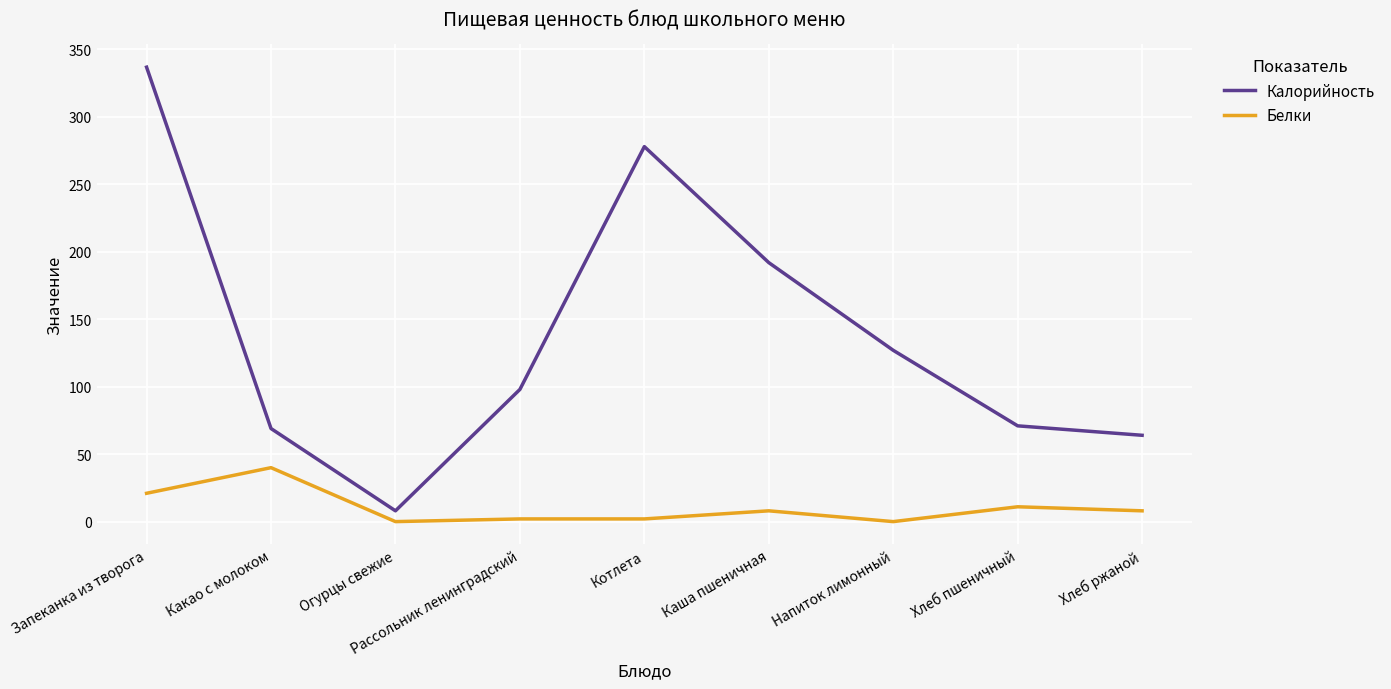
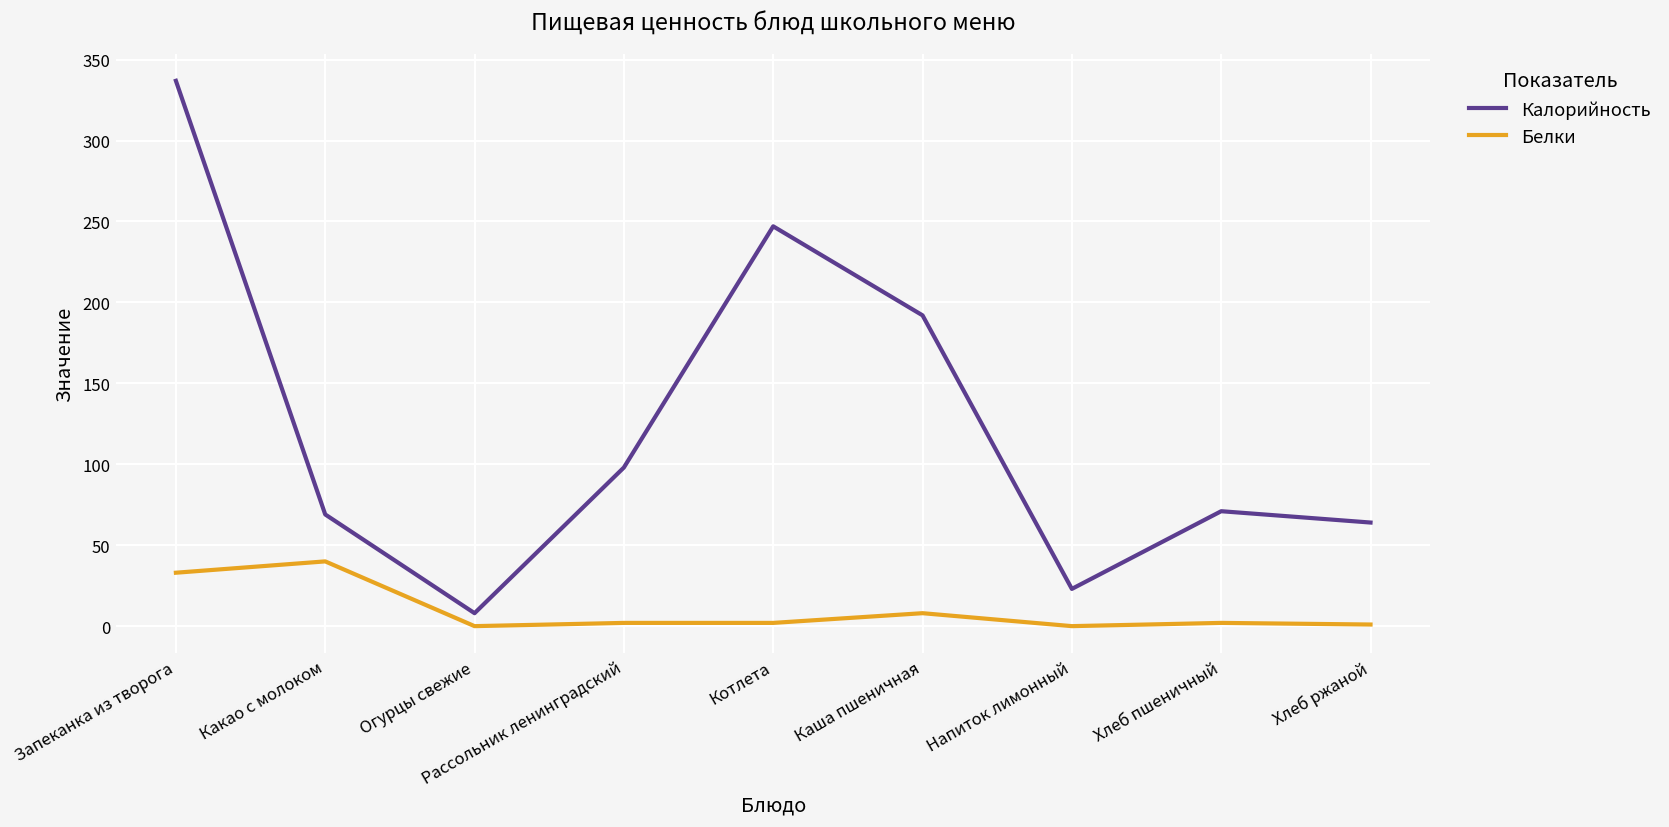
  {
    "Калорийность": {
      "Запеканка из творога": 337,
      "Какао с молоком": 69,
      "Огурцы свежие": 8,
      "Рассольник ленинградский": 98,
-     "Котлета": 278,
+     "Котлета": 247,
      "Каша пшеничная": 192,
-     "Напиток лимонный": 127,
+     "Напиток лимонный": 23,
      "Хлеб пшеничный": 71,
      "Хлеб ржаной": 64
    },
    "Белки": {
-     "Запеканка из творога": 21,
+     "Запеканка из творога": 33,
      "Какао с молоком": 40,
      "Огурцы свежие": 0,
      "Рассольник ленинградский": 2,
      "Котлета": 2,
      "Каша пшеничная": 8,
      "Напиток лимонный": 0,
-     "Хлеб пшеничный": 11,
-     "Хлеб ржаной": 8
+     "Хлеб пшеничный": 2,
+     "Хлеб ржаной": 1
    }
  }
